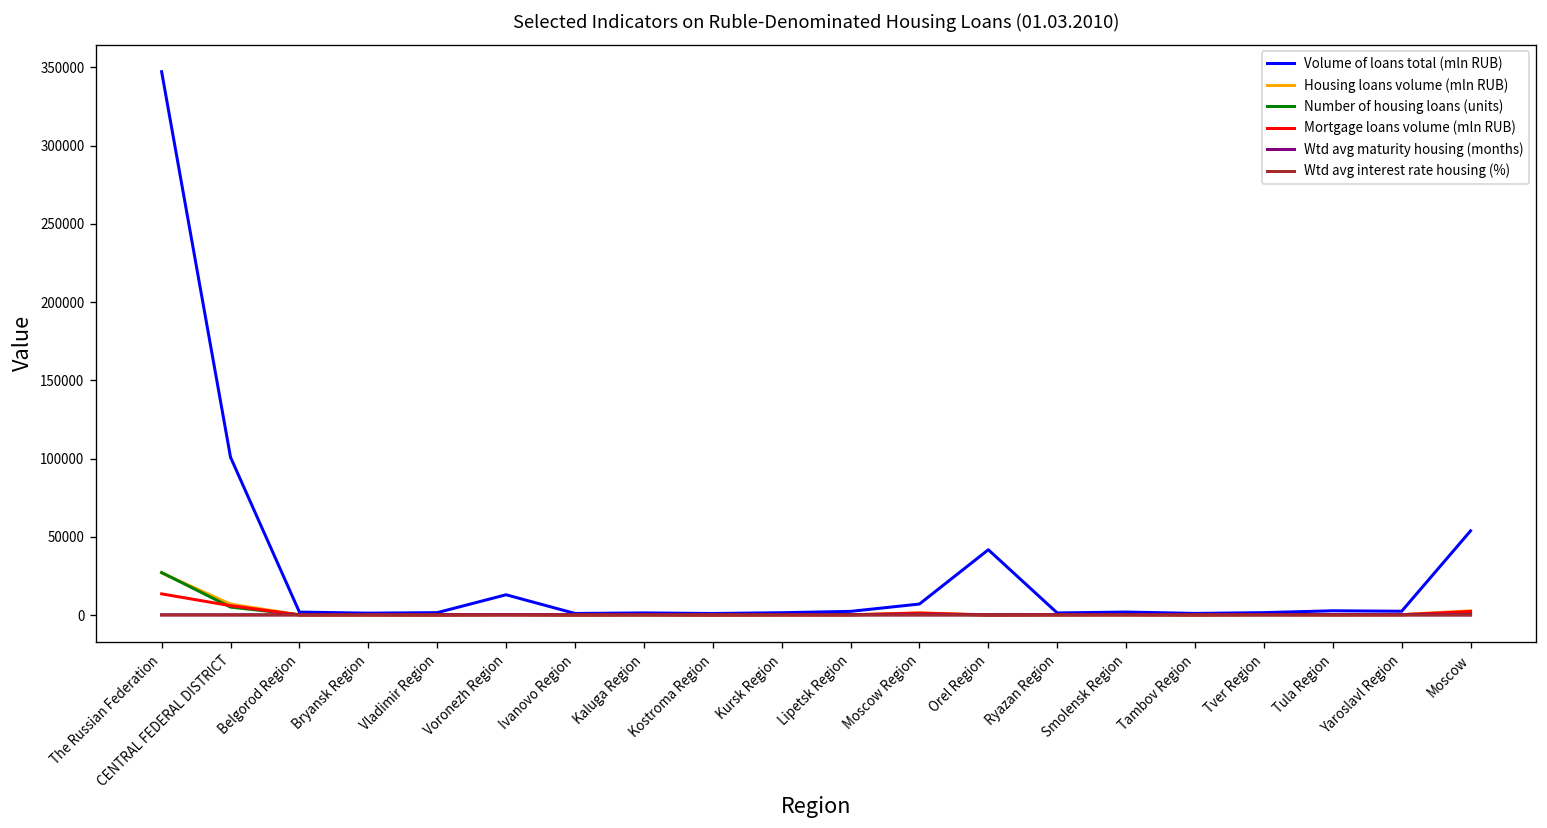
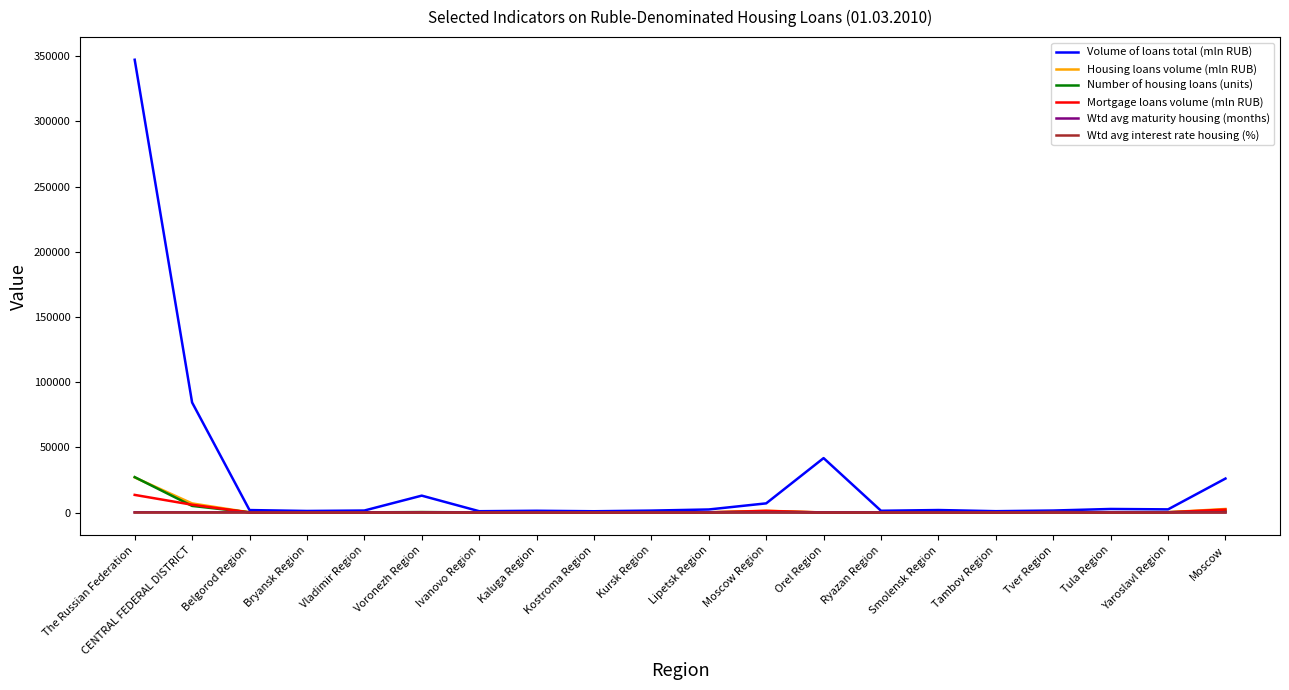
  {
    "Volume of loans total (mln RUB)": {
      "The Russian Federation": 347000,
-     "CENTRAL FEDERAL DISTRICT": 101000,
+     "CENTRAL FEDERAL DISTRICT": 84000,
      "Voronezh Region": 13000,
      "Lipetsk Region": 2000,
      "Moscow Region": 7000,
      "Orel Region": 42000,
      "Tula Region": 3000,
      "Yaroslavl Region": 2000,
-     "Moscow": 54000
+     "Moscow": 26000
    },
    "Mortgage loans volume (mln RUB)": {
      "The Russian Federation": 14000
    },
    "Wtd avg interest rate housing (%)": {
      "The Russian Federation": 0,
      "CENTRAL FEDERAL DISTRICT": 0
    }
  }
